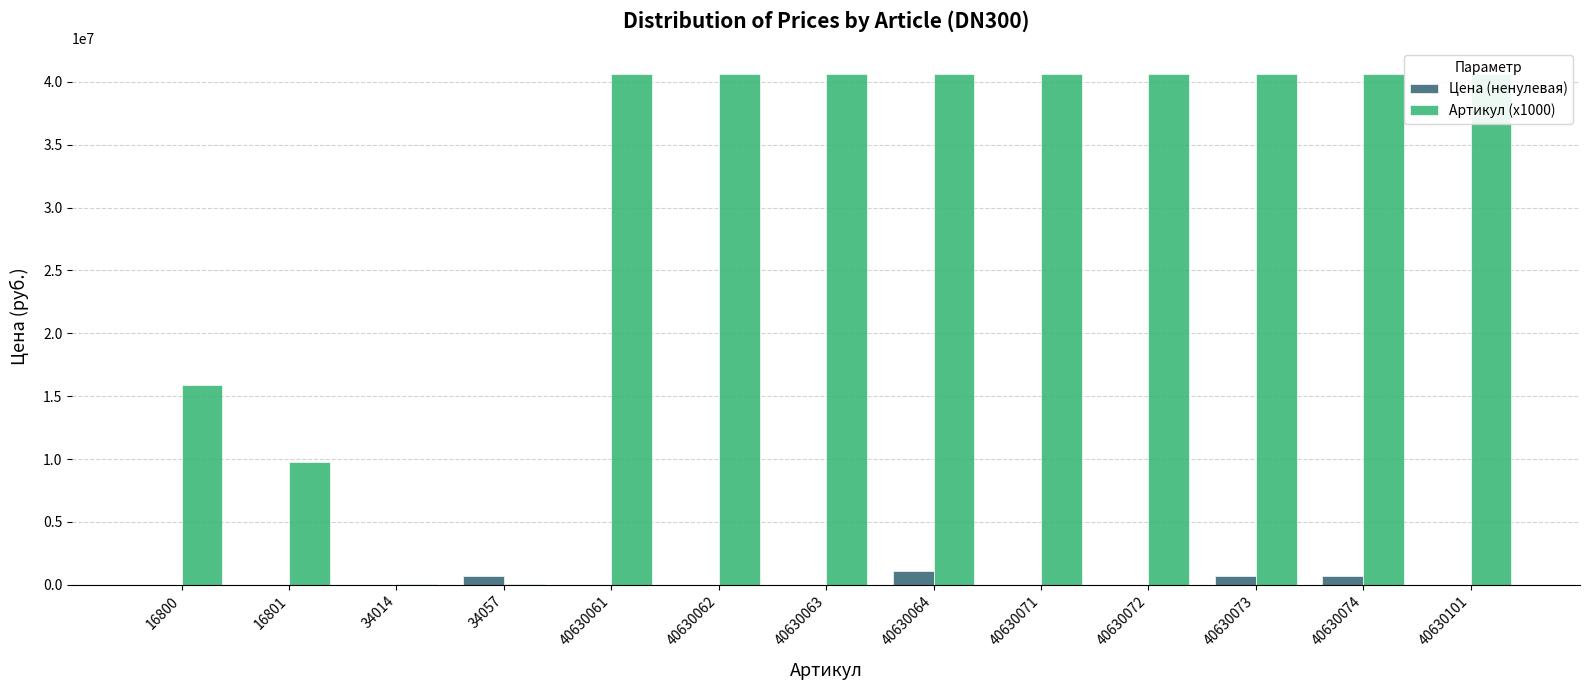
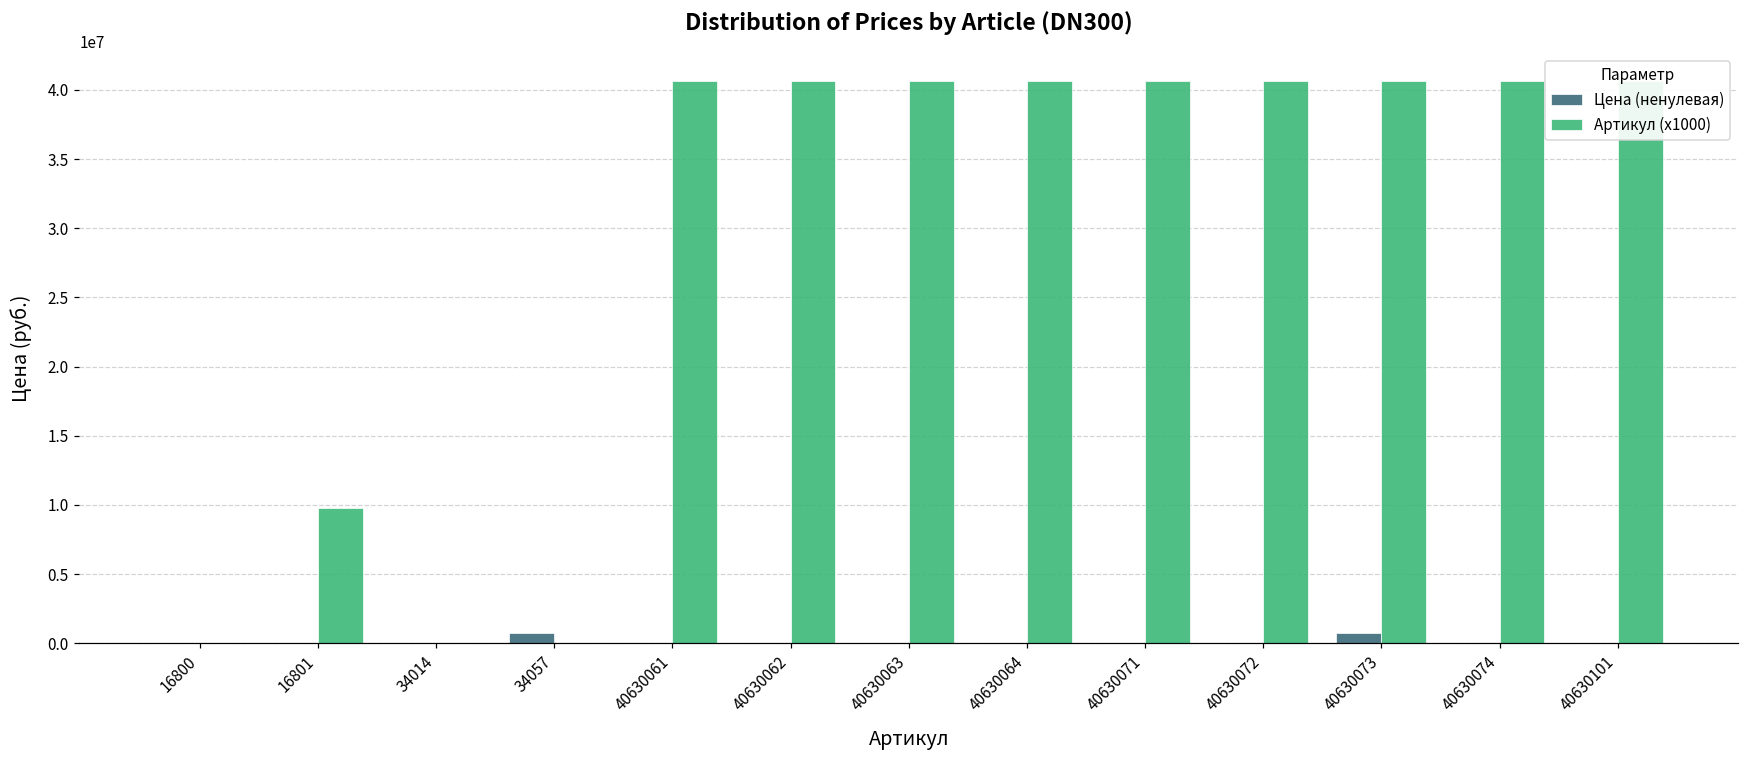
  {
    "Цена (ненулевая)": {
      "34057": 700000,
-     "40630064": 1100000,
+     "40630064": 0,
      "40630073": 700000,
-     "40630074": 700000
+     "40630074": 0
    },
    "Артикул (x1000)": {
-     "16800": 15900000,
+     "16800": 0,
      "16801": 9800000,
      "40630061": 40600000,
      "40630062": 40600000,
      "40630063": 40600000,
      "40630064": 40600000,
      "40630071": 40600000,
      "40630072": 40600000,
      "40630073": 40600000,
      "40630074": 40600000
    }
  }
